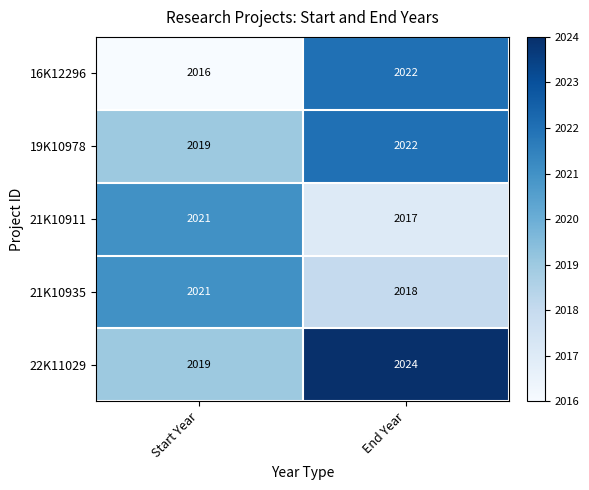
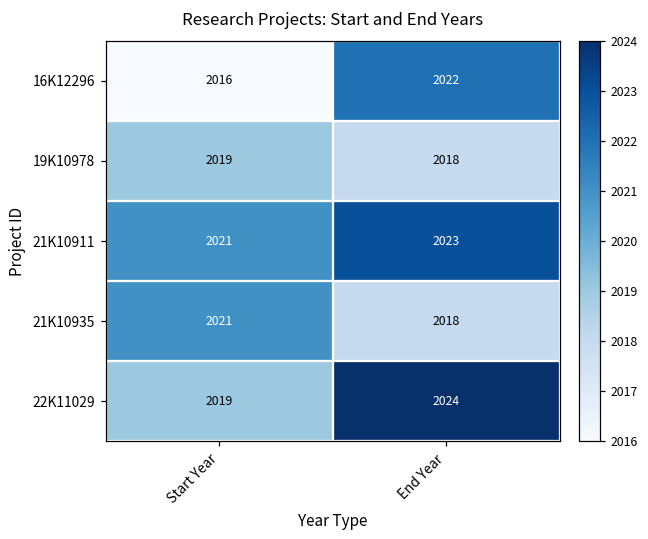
  {
    "16K12296": {
      "Start Year": 2016,
      "End Year": 2022
    },
    "19K10978": {
      "Start Year": 2019,
-     "End Year": 2022
+     "End Year": 2018
    },
    "21K10911": {
      "Start Year": 2021,
-     "End Year": 2017
+     "End Year": 2023
    },
    "21K10935": {
      "Start Year": 2021,
      "End Year": 2018
    },
    "22K11029": {
      "Start Year": 2019,
      "End Year": 2024
    }
  }
